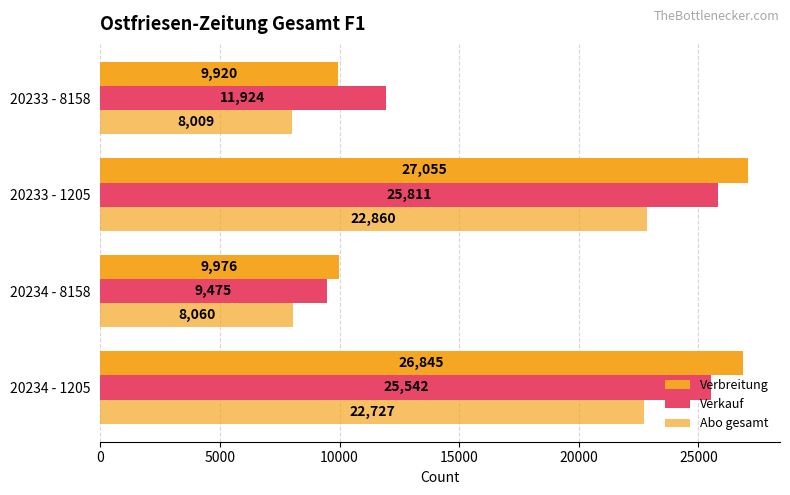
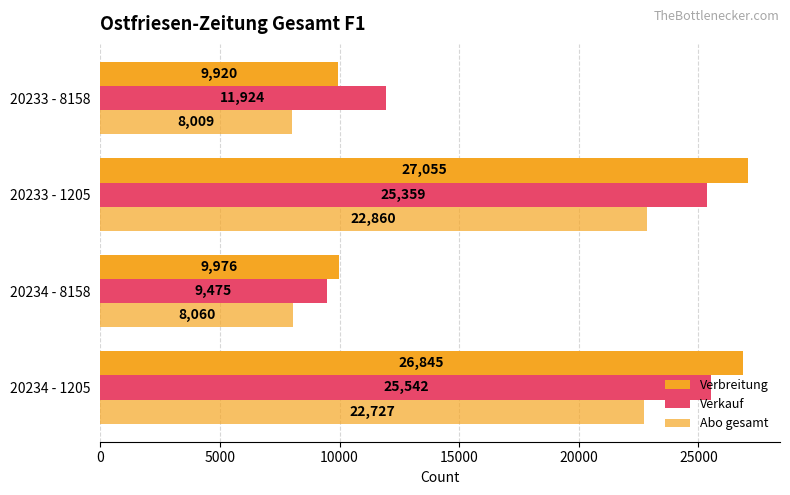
  {
    "Verkauf": {
      "20233 - 8158": "11,924",
-     "20233 - 1205": "25,811",
+     "20233 - 1205": "25,359",
      "20234 - 8158": "9,475",
      "20234 - 1205": "25,542"
    }
  }
